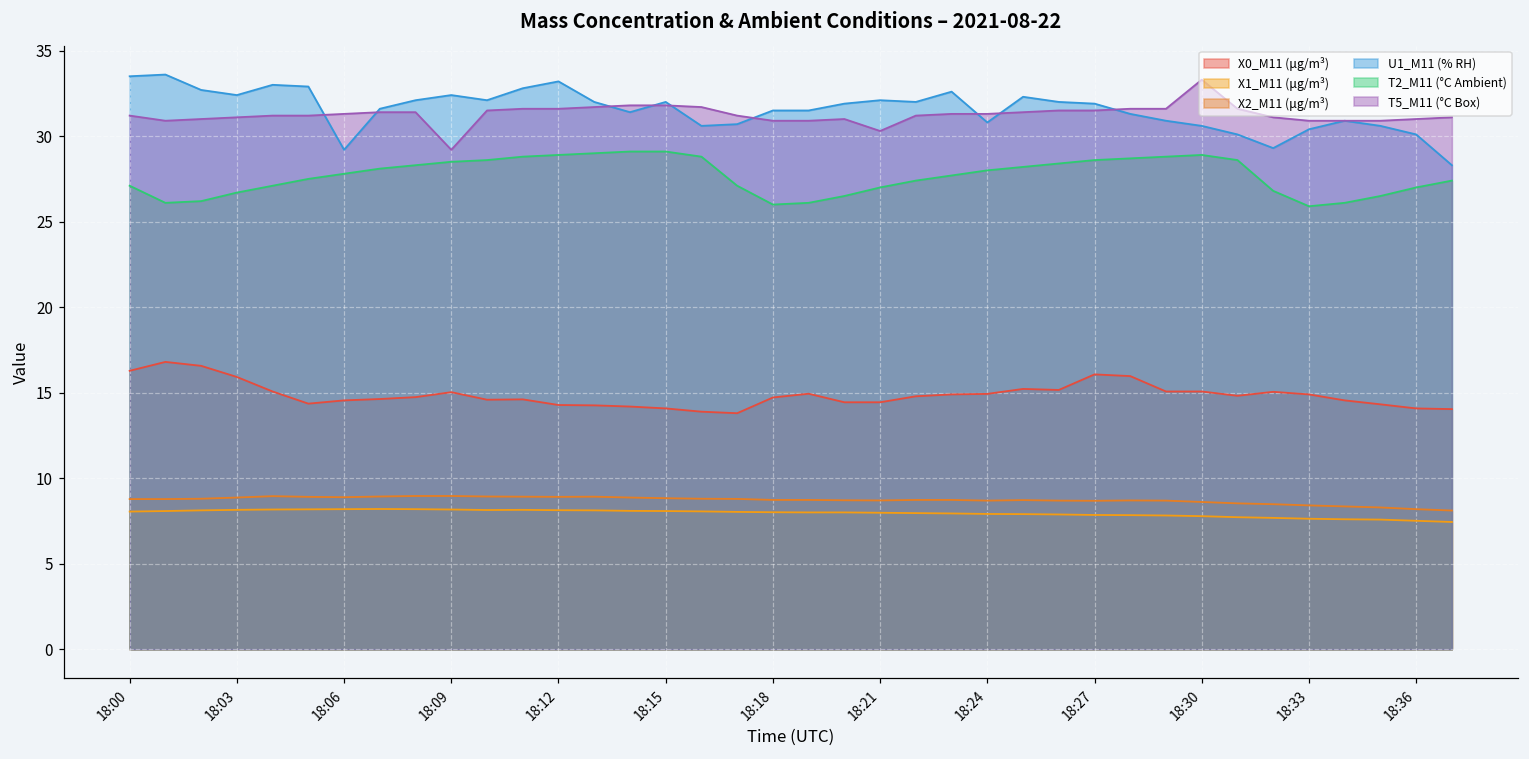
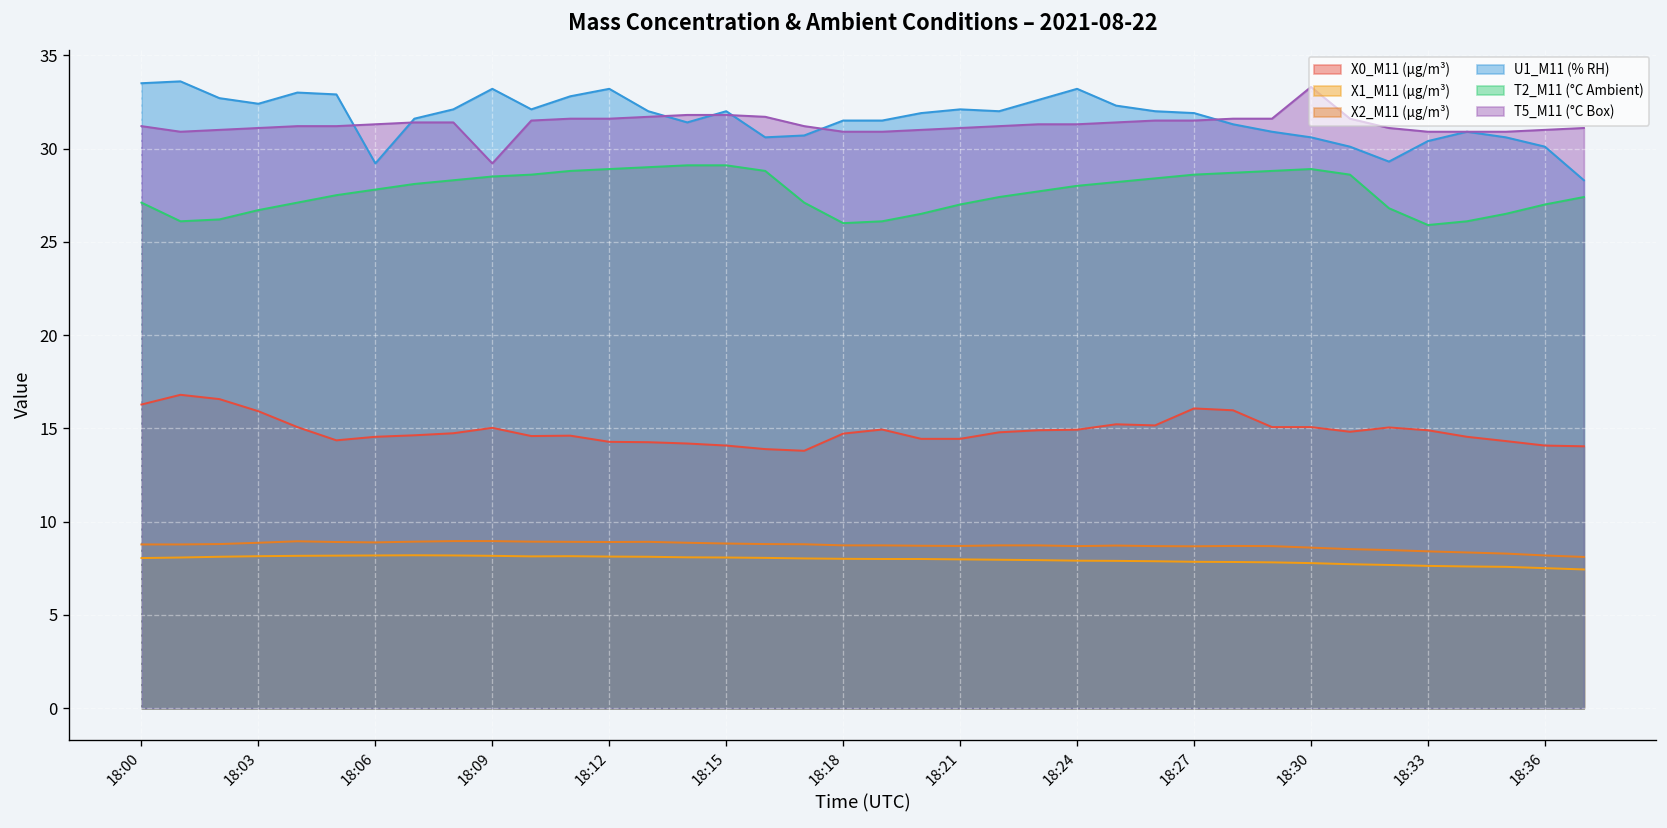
  {
    "U1_M11 (% RH)": {
      "18:00": 33.5,
      "18:03": 32.4,
      "18:06": 29.2,
-     "18:09": 32.4,
+     "18:09": 33.2,
      "18:12": 33.2,
      "18:15": 32.0,
      "18:18": 31.5,
      "18:21": 32.1,
-     "18:24": 30.8,
+     "18:24": 33.2,
      "18:27": 31.9,
      "18:30": 30.6,
      "18:33": 30.4,
      "18:36": 30.1
    },
    "T2_M11 (°C Ambient)": {
      "18:00": 27.1,
      "18:03": 26.7,
      "18:06": 27.8,
      "18:09": 28.5,
      "18:12": 28.9,
      "18:15": 29.1,
      "18:18": 26.0,
      "18:21": 27.0,
      "18:24": 28.0,
      "18:27": 28.6,
      "18:30": 28.9,
      "18:33": 25.9,
      "18:36": 27.0
    },
    "T5_M11 (°C Box)": {
      "18:00": 31.2,
      "18:03": 31.1,
      "18:06": 31.3,
      "18:09": 29.2,
      "18:12": 31.6,
      "18:15": 31.8,
      "18:18": 30.9,
-     "18:21": 30.3,
+     "18:21": 31.1,
      "18:24": 31.3,
      "18:27": 31.5,
      "18:33": 30.9,
      "18:36": 31.0
    }
  }
